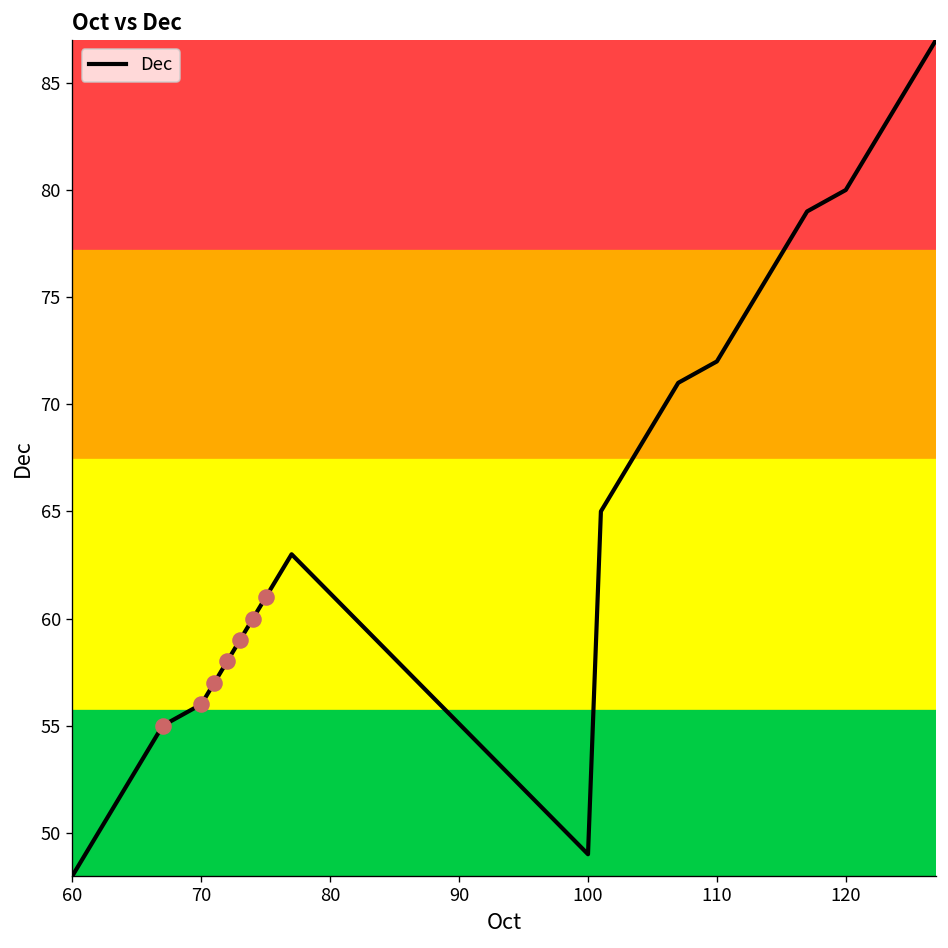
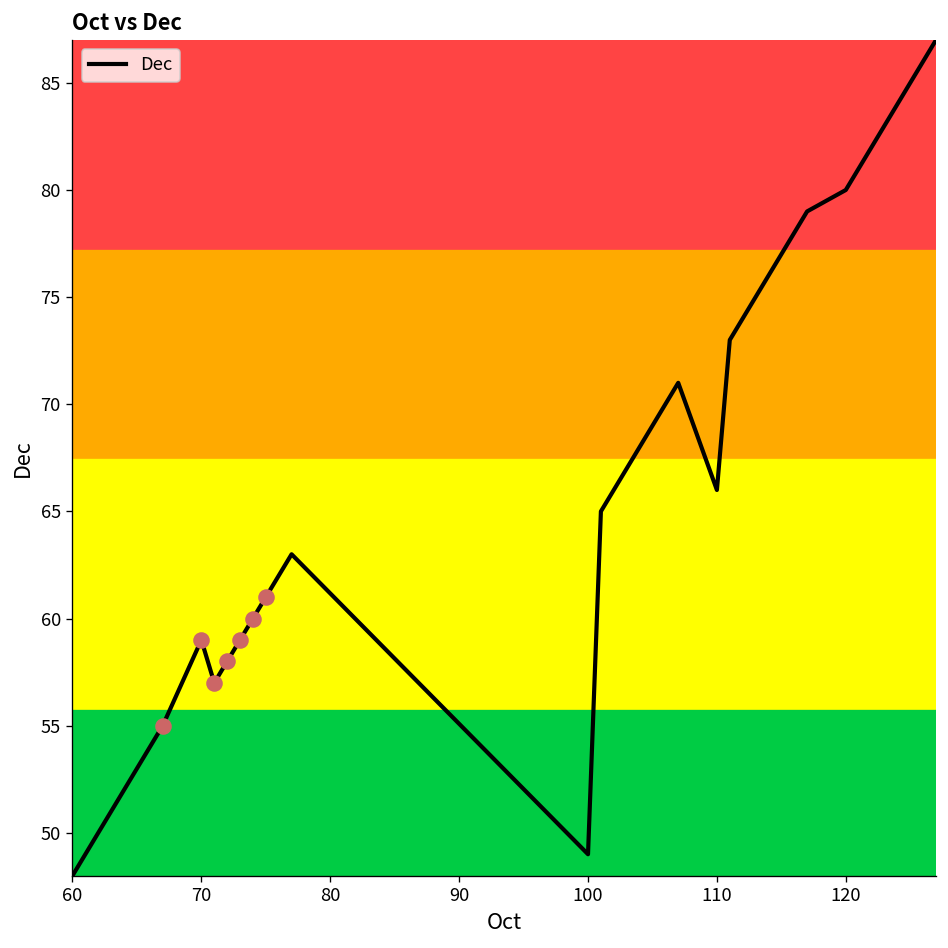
  {
    "Dec": {
      "60": 48,
-     "70": 56,
+     "70": 59,
      "100": 49,
-     "110": 72,
+     "110": 66,
      "120": 80
    }
  }
